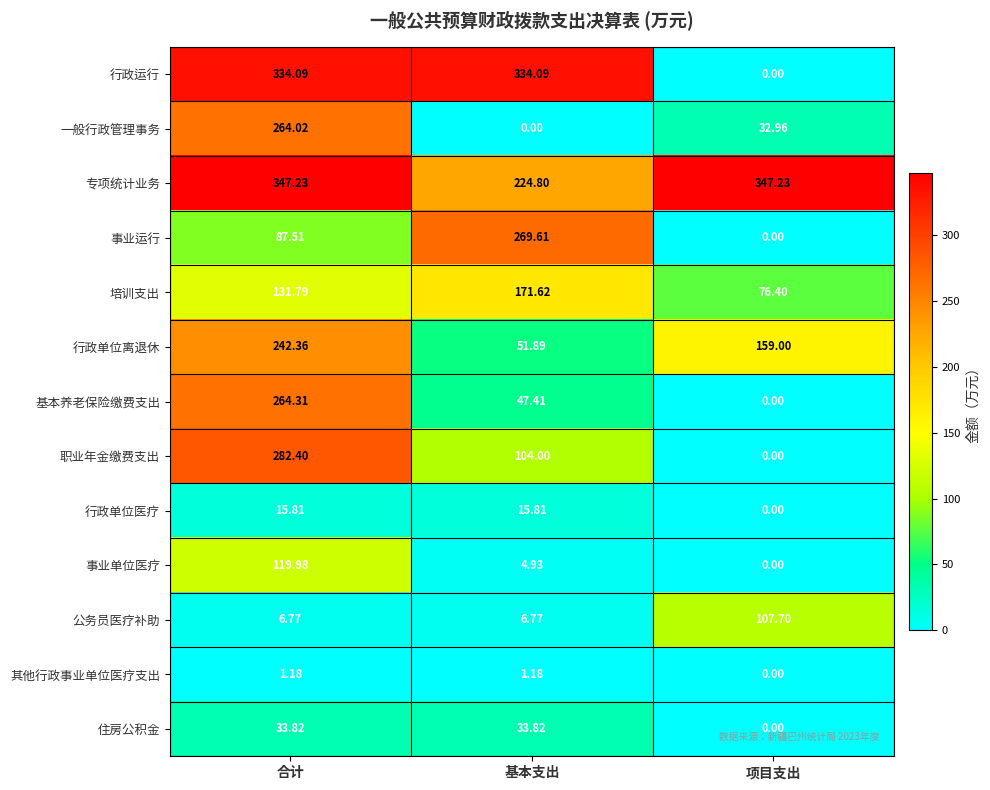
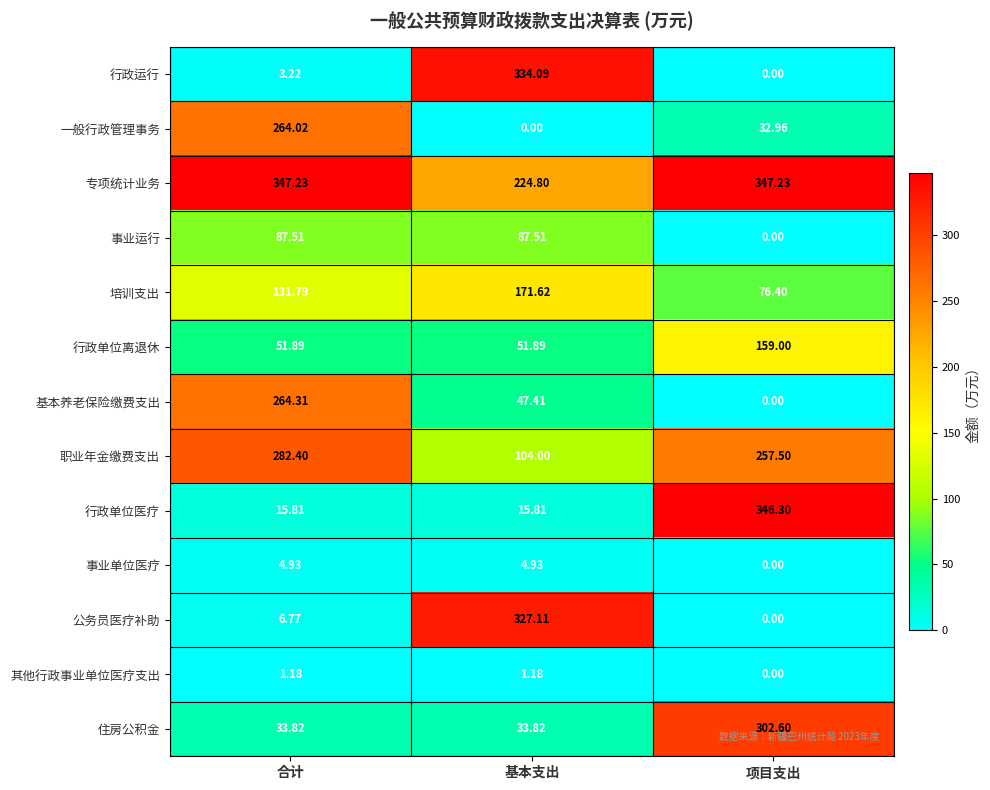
  {
    "行政运行": {
-     "合计": 334.09,
+     "合计": 3.22,
      "基本支出": 334.09,
      "项目支出": 0.00
    },
    "一般行政管理事务": {
      "合计": 264.02,
      "基本支出": 0.00,
      "项目支出": 32.96
    },
    "专项统计业务": {
      "合计": 347.23,
      "基本支出": 224.80,
      "项目支出": 347.23
    },
    "事业运行": {
      "合计": 87.51,
-     "基本支出": 269.61,
+     "基本支出": 87.51,
      "项目支出": 0.00
    },
    "培训支出": {
      "合计": 131.79,
      "基本支出": 171.62,
      "项目支出": 76.40
    },
    "行政单位离退休": {
-     "合计": 242.36,
+     "合计": 51.89,
      "基本支出": 51.89,
      "项目支出": 159.00
    },
    "基本养老保险缴费支出": {
      "合计": 264.31,
      "基本支出": 47.41,
      "项目支出": 0.00
    },
    "职业年金缴费支出": {
      "合计": 282.40,
      "基本支出": 104.00,
-     "项目支出": 0.00
+     "项目支出": 257.50
    },
    "行政单位医疗": {
      "合计": 15.81,
      "基本支出": 15.81,
-     "项目支出": 0.00
+     "项目支出": 346.30
    },
    "事业单位医疗": {
-     "合计": 119.98,
+     "合计": 4.93,
      "基本支出": 4.93,
      "项目支出": 0.00
    },
    "公务员医疗补助": {
      "合计": 6.77,
-     "基本支出": 6.77,
-     "项目支出": 107.70
+     "基本支出": 327.11,
+     "项目支出": 0.00
    },
    "其他行政事业单位医疗支出": {
      "合计": 1.18,
      "基本支出": 1.18,
      "项目支出": 0.00
    },
    "住房公积金": {
      "合计": 33.82,
      "基本支出": 33.82,
-     "项目支出": 0.00
+     "项目支出": 302.60
    }
  }
